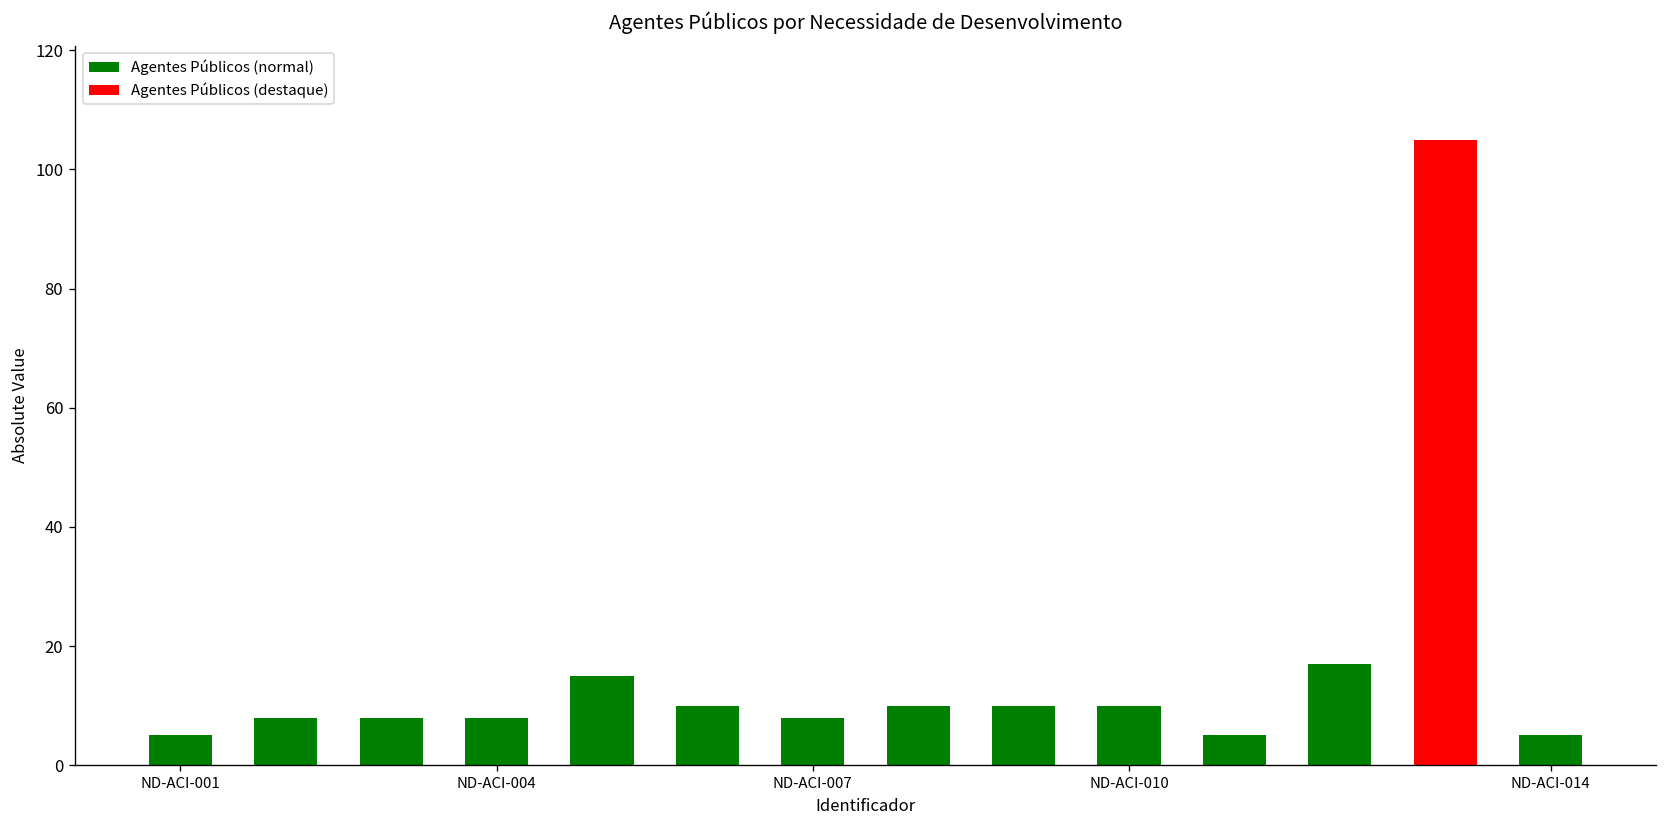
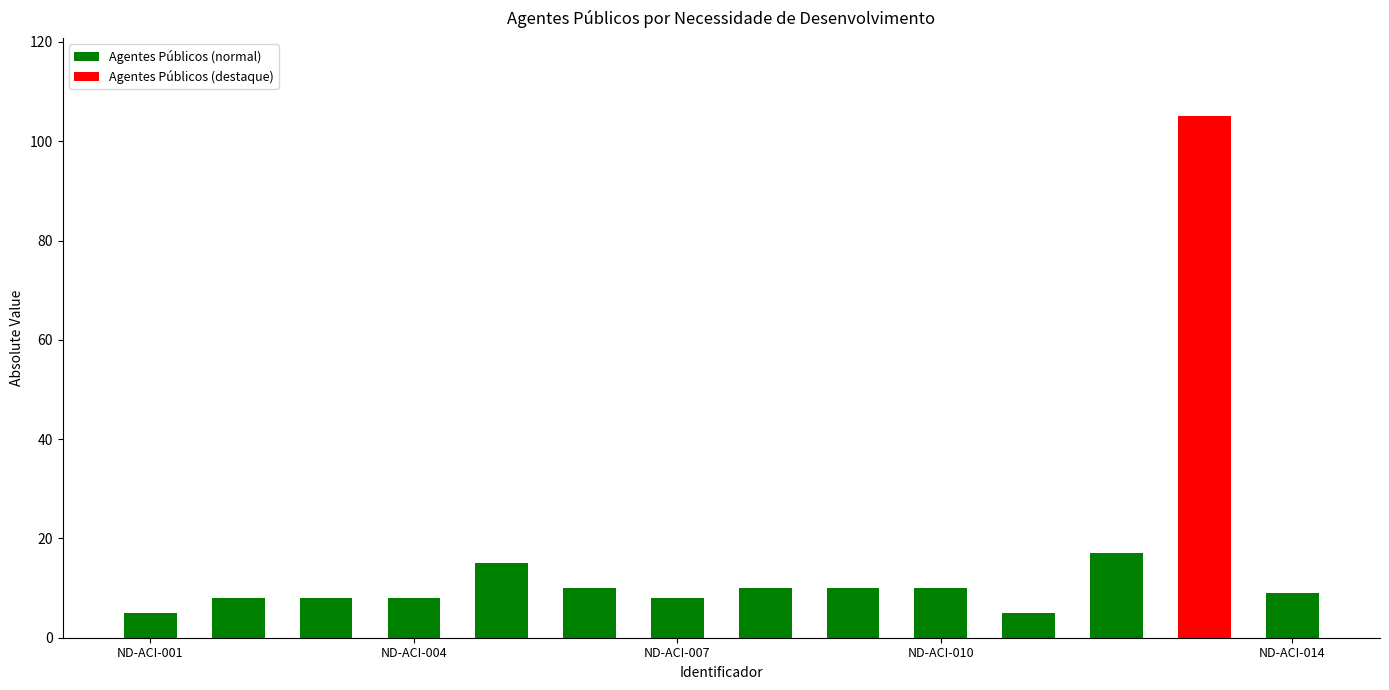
  {
    "Agentes Públicos (normal)": {
      "ND-ACI-001": 5,
      "ND-ACI-004": 8,
      "ND-ACI-007": 8,
      "ND-ACI-010": 10,
-     "ND-ACI-014": 5
+     "ND-ACI-014": 9
    }
  }
